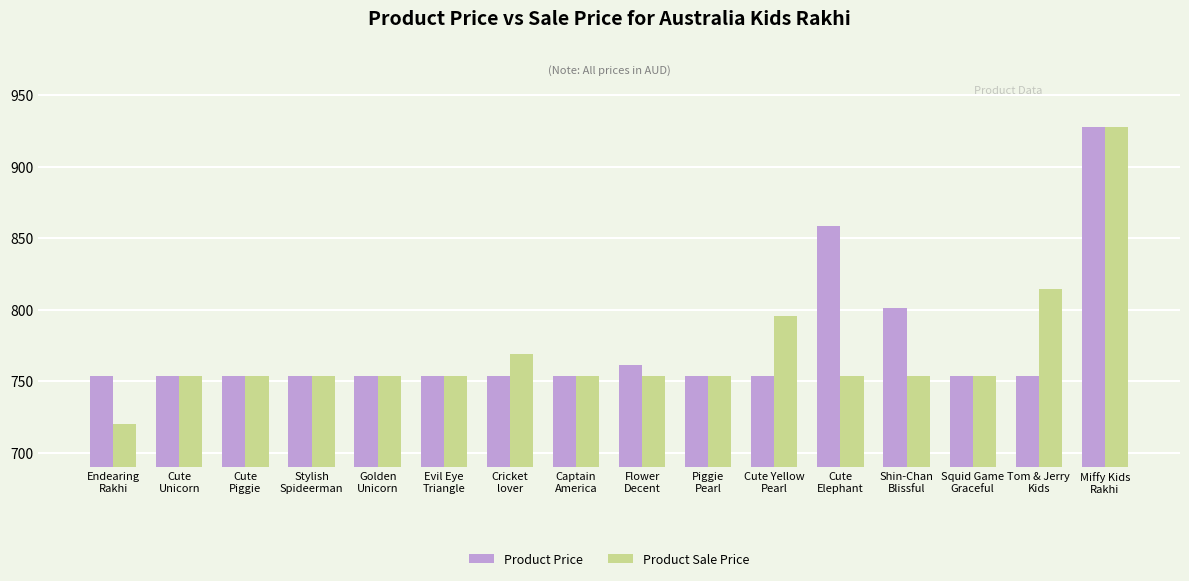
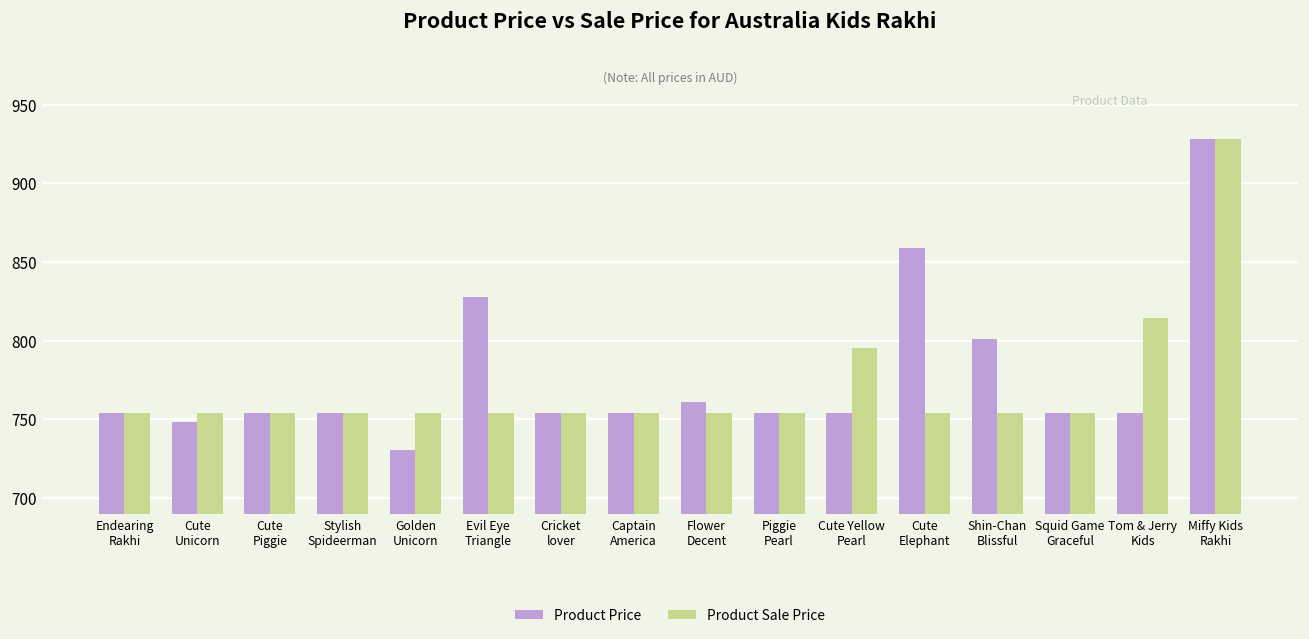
  {
    "Product Price": {
      "Endearing Rakhi": 754,
-     "Cute Unicorn": 754,
+     "Cute Unicorn": 748,
      "Cute Piggie": 754,
      "Stylish Spideerman": 754,
-     "Golden Unicorn": 754,
-     "Evil Eye Triangle": 754,
+     "Golden Unicorn": 731,
+     "Evil Eye Triangle": 828,
      "Cricket lover": 754,
      "Captain America": 754,
      "Flower Decent": 761,
      "Piggie Pearl": 754,
      "Cute Yellow Pearl": 754,
      "Cute Elephant": 859,
      "Shin-Chan Blissful": 801,
      "Squid Game Graceful": 754,
      "Tom & Jerry Kids": 754,
      "Miffy Kids Rakhi": 928
    },
    "Product Sale Price": {
-     "Endearing Rakhi": 720,
+     "Endearing Rakhi": 754,
      "Cute Unicorn": 754,
      "Cute Piggie": 754,
      "Stylish Spideerman": 754,
      "Golden Unicorn": 754,
      "Evil Eye Triangle": 754,
-     "Cricket lover": 769,
+     "Cricket lover": 754,
      "Captain America": 754,
      "Flower Decent": 754,
      "Piggie Pearl": 754,
      "Cute Yellow Pearl": 795,
      "Cute Elephant": 754,
      "Shin-Chan Blissful": 754,
      "Squid Game Graceful": 754,
      "Tom & Jerry Kids": 815,
      "Miffy Kids Rakhi": 928
    }
  }
